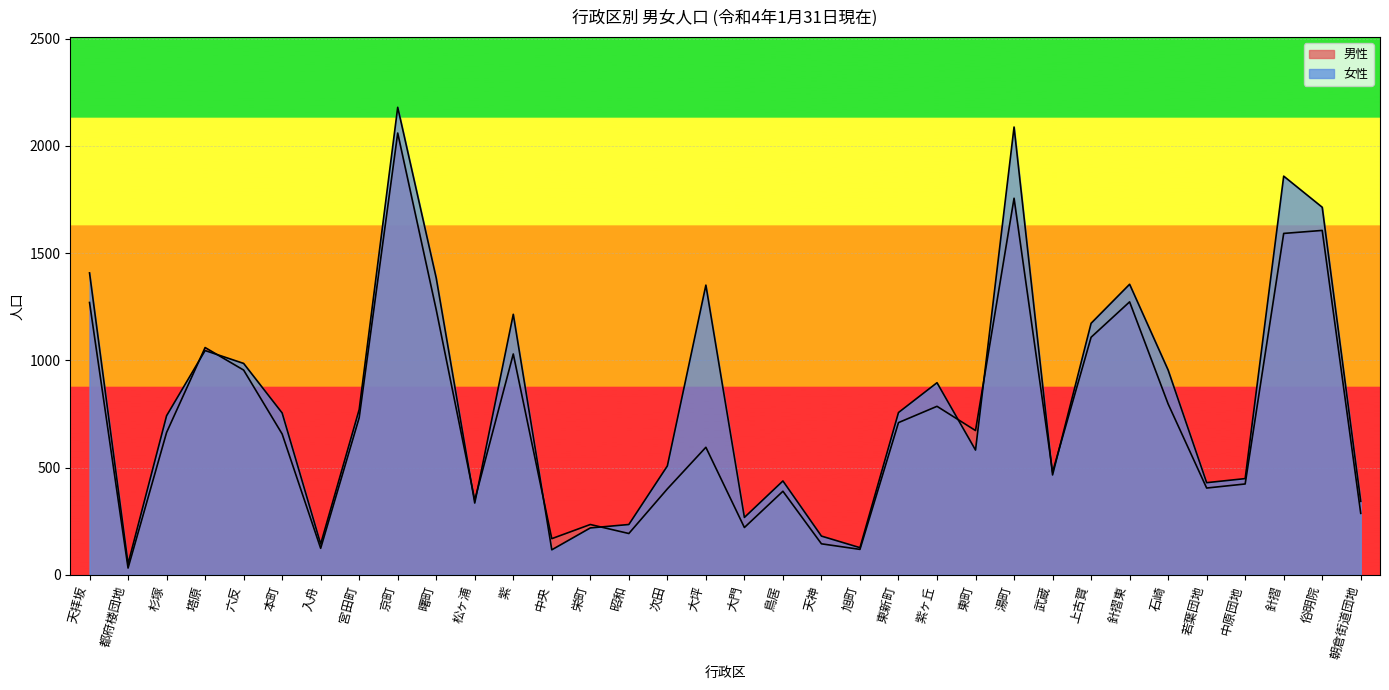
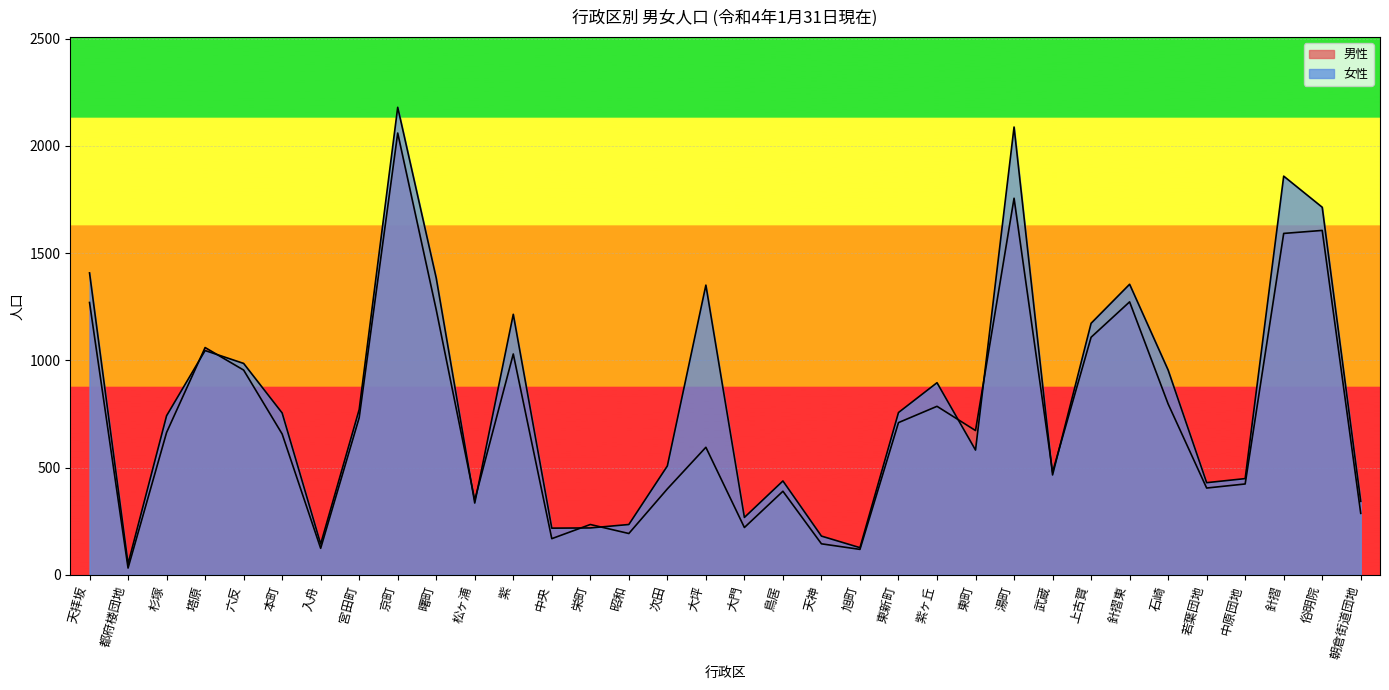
  {
    "男性": {
      "天拝坂": 1270,
      "都府楼団地": 30,
      "杉塚": 660,
      "塔原": 1060,
      "六反": 960,
      "本町": 660,
      "入舟": 120,
      "宮田町": 730,
      "京町": 2060,
      "曙町": 1240,
      "松ヶ浦": 350,
      "紫": 1030,
      "中央": 170,
      "栄町": 240,
      "昭和": 190,
      "次田": 400,
      "大坪": 600,
      "大門": 220,
      "鳥居": 390,
      "天神": 150,
      "東新町": 710,
      "紫ヶ丘": 790,
      "東町": 670,
      "湯町": 1760,
      "武蔵": 480,
      "上古賀": 1110,
      "針摺東": 1270,
      "石崎": 800,
      "若葉団地": 410,
      "中原団地": 420,
      "針摺": 1590,
      "俗明院": 1610,
      "朝倉街道団地": 290
    },
    "女性": {
      "天拝坂": 1410,
      "都府楼団地": 50,
      "杉塚": 740,
      "塔原": 1050,
      "六反": 990,
      "本町": 760,
      "入舟": 140,
      "宮田町": 770,
      "京町": 2180,
      "曙町": 1380,
      "松ヶ浦": 340,
      "紫": 1220,
-     "中央": 120,
+     "中央": 220,
      "栄町": 220,
      "昭和": 240,
      "次田": 510,
      "大坪": 1350,
      "大門": 270,
      "鳥居": 440,
      "天神": 180,
      "東新町": 760,
      "紫ヶ丘": 900,
      "東町": 580,
      "湯町": 2090,
      "武蔵": 470,
      "上古賀": 1170,
      "針摺東": 1360,
      "石崎": 960,
      "若葉団地": 430,
      "中原団地": 450,
      "針摺": 1860,
      "俗明院": 1710,
      "朝倉街道団地": 340
    }
  }
